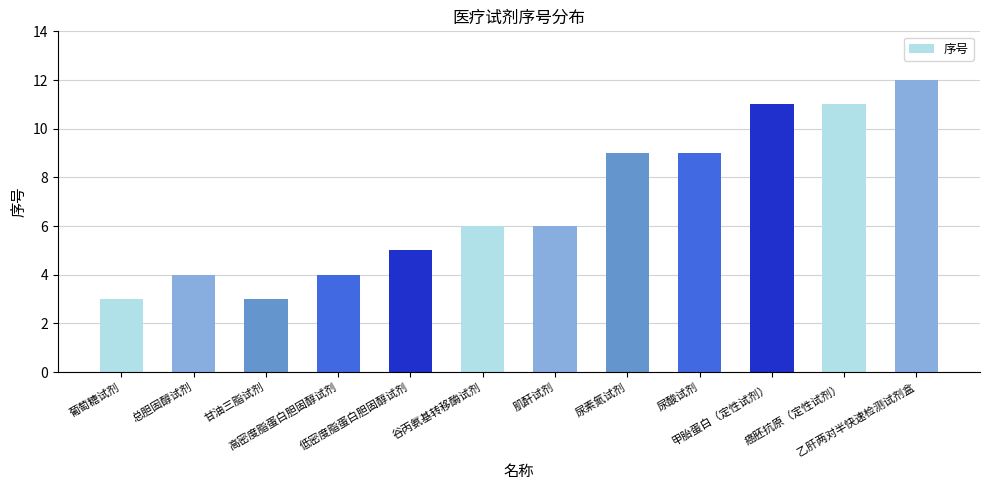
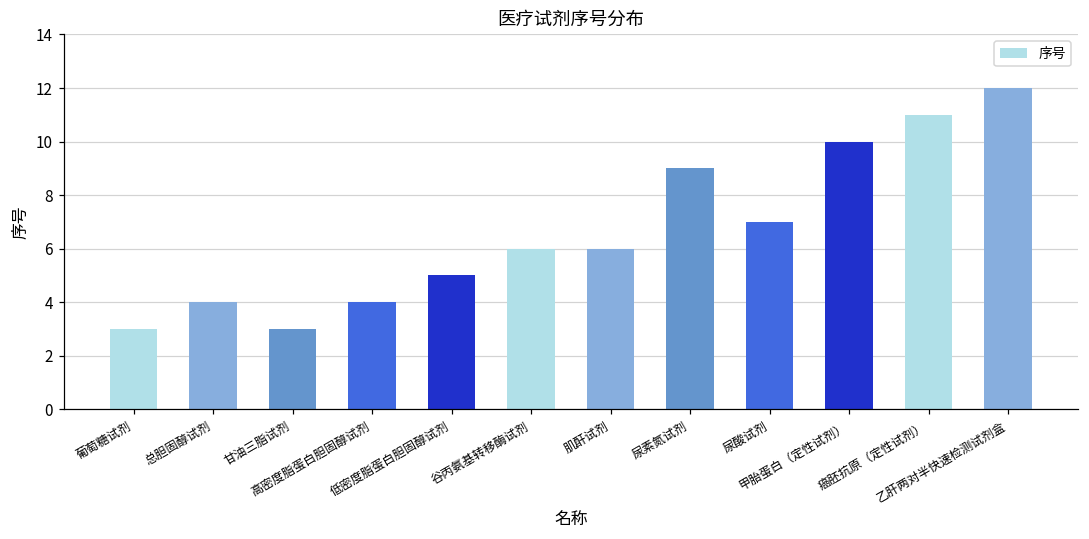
  {
    "葡萄糖试剂": 3,
    "总胆固醇试剂": 4,
    "甘油三脂试剂": 3,
    "高密度脂蛋白胆固醇试剂": 4,
    "低密度脂蛋白胆固醇试剂": 5,
    "谷丙氨基转移酶试剂": 6,
    "肌酐试剂": 6,
    "尿素氮试剂": 9,
-   "尿酸试剂": 9,
-   "甲胎蛋白（定性试剂）": 11,
+   "尿酸试剂": 7,
+   "甲胎蛋白（定性试剂）": 10,
    "癌胚抗原（定性试剂）": 11,
    "乙肝两对半快速检测试剂盒": 12
  }
